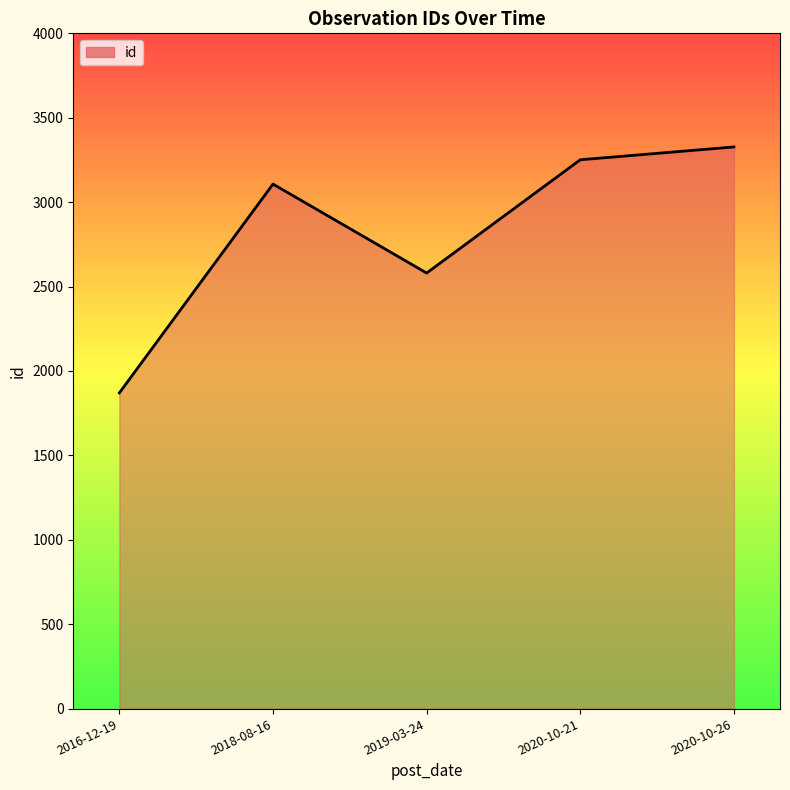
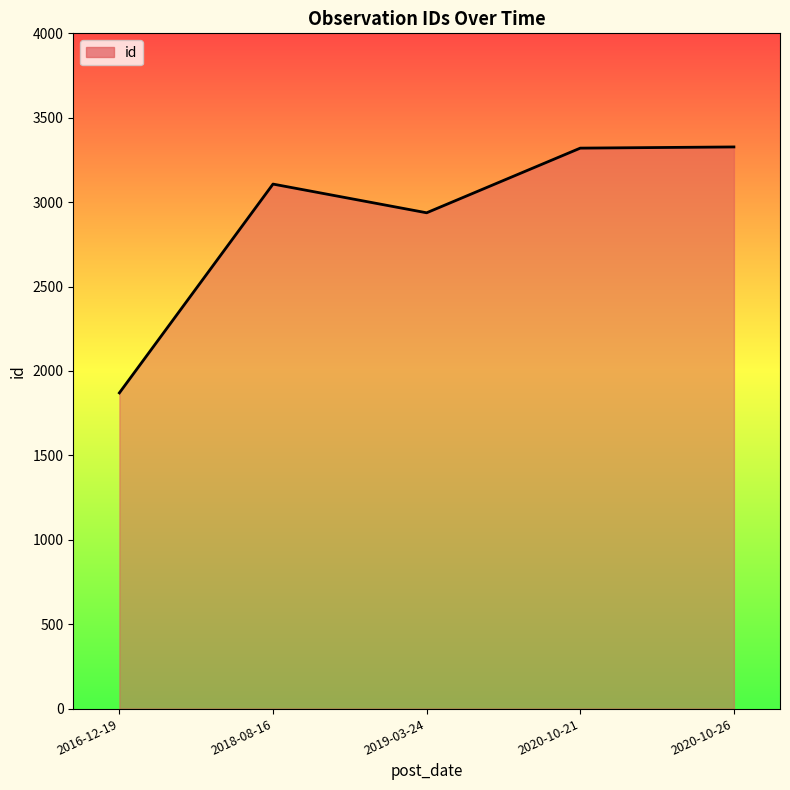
  {
    "2016-12-19": 1870,
    "2018-08-16": 3110,
-   "2019-03-24": 2580,
-   "2020-10-21": 3250,
+   "2019-03-24": 2940,
+   "2020-10-21": 3320,
    "2020-10-26": 3330
  }
